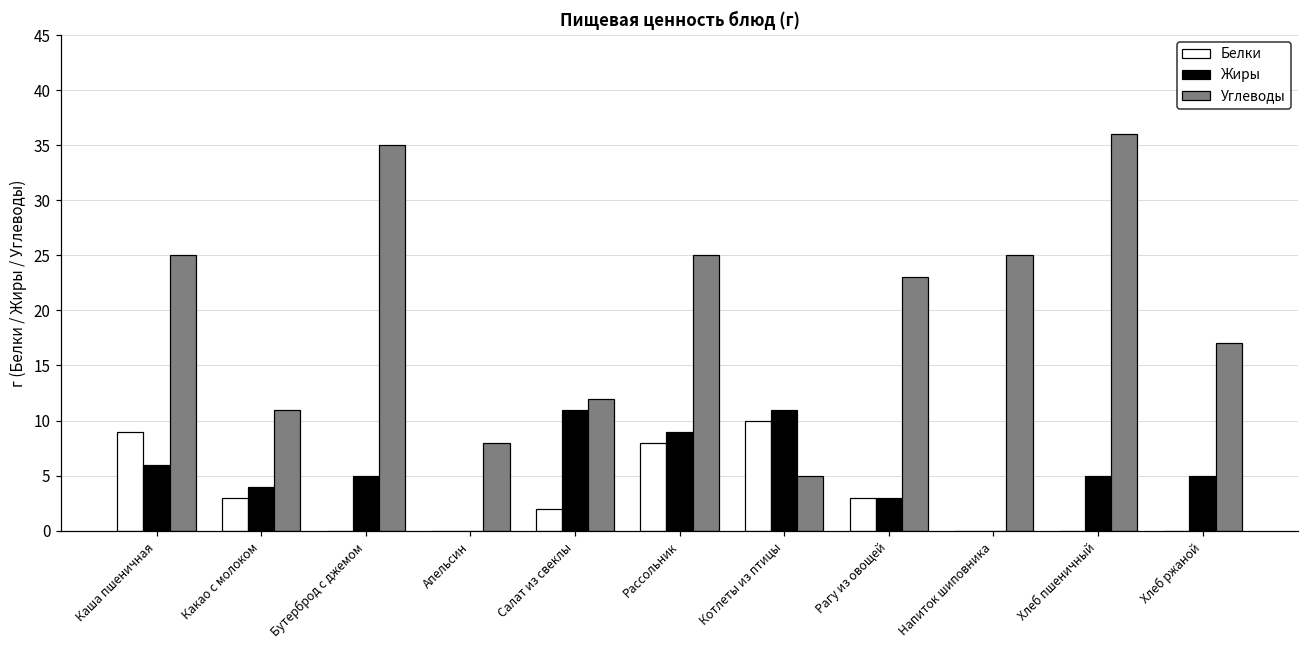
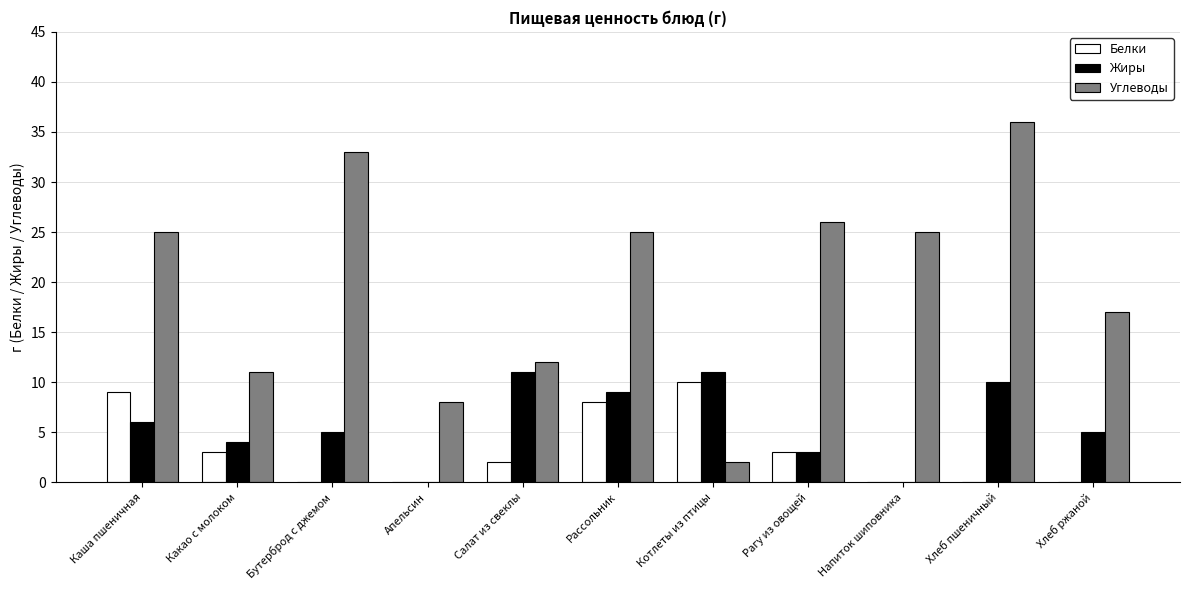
  {
    "Белки": {
      "Каша пшеничная": 9,
      "Какао с молоком": 3,
      "Бутерброд с джемом": 0,
      "Апельсин": 0,
      "Салат из свеклы": 2,
      "Рассольник": 8,
      "Котлеты из птицы": 10,
      "Рагу из овощей": 3,
      "Напиток шиповника": 0,
      "Хлеб пшеничный": 0,
      "Хлеб ржаной": 0
    },
    "Жиры": {
      "Каша пшеничная": 6,
      "Какао с молоком": 4,
      "Бутерброд с джемом": 5,
      "Апельсин": 0,
      "Салат из свеклы": 11,
      "Рассольник": 9,
      "Котлеты из птицы": 11,
      "Рагу из овощей": 3,
      "Напиток шиповника": 0,
-     "Хлеб пшеничный": 5,
+     "Хлеб пшеничный": 10,
      "Хлеб ржаной": 5
    },
    "Углеводы": {
      "Каша пшеничная": 25,
      "Какао с молоком": 11,
-     "Бутерброд с джемом": 35,
+     "Бутерброд с джемом": 33,
      "Апельсин": 8,
      "Салат из свеклы": 12,
      "Рассольник": 25,
-     "Котлеты из птицы": 5,
-     "Рагу из овощей": 23,
+     "Котлеты из птицы": 2,
+     "Рагу из овощей": 26,
      "Напиток шиповника": 25,
      "Хлеб пшеничный": 36,
      "Хлеб ржаной": 17
    }
  }
